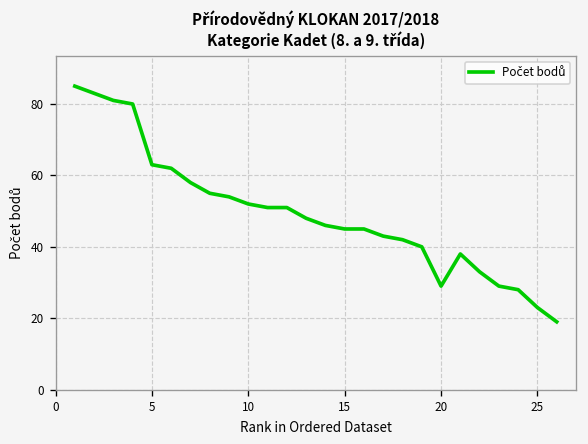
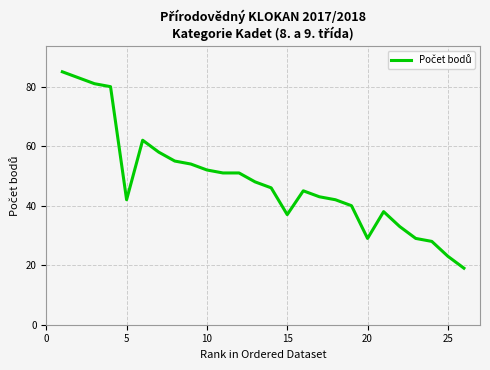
  {
-   "5": 63,
+   "5": 42,
    "10": 52,
-   "15": 45,
+   "15": 37,
    "20": 29,
    "25": 23
  }
